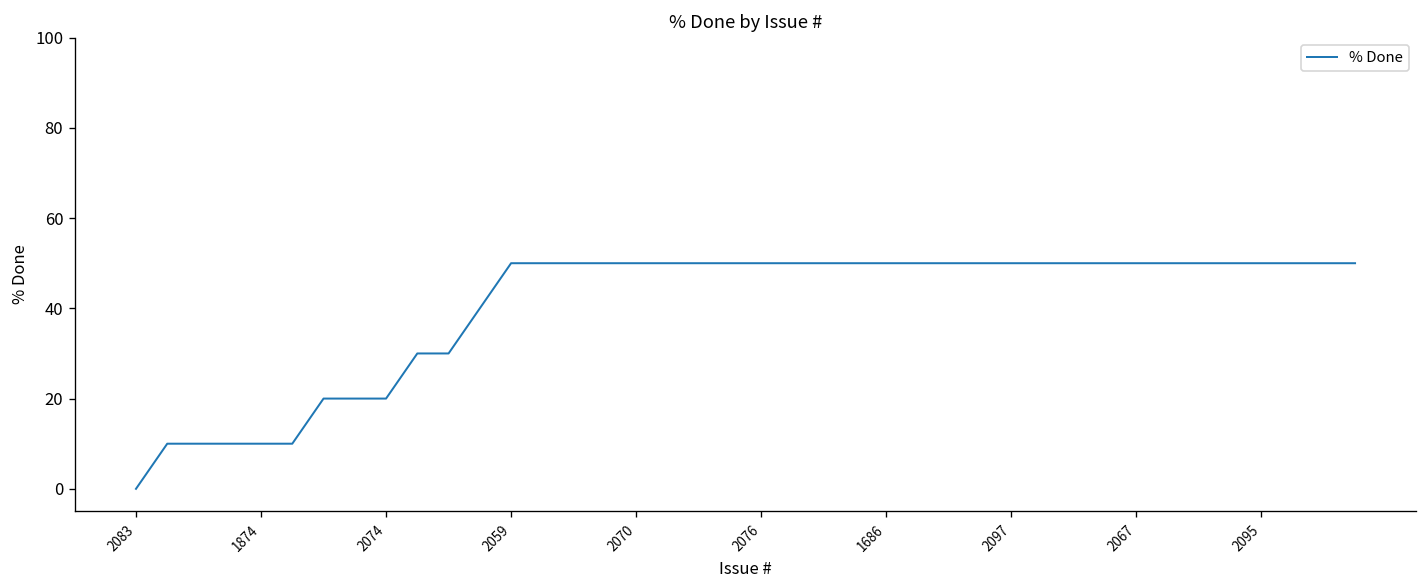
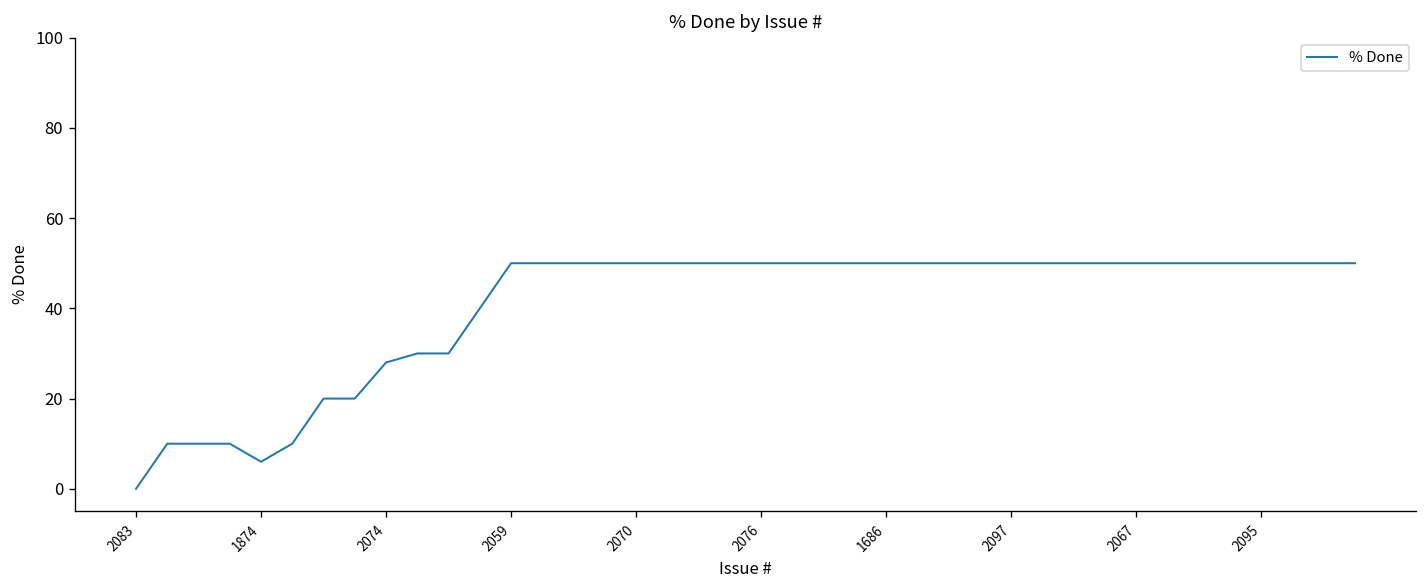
  {
    "2083": 0,
-   "1874": 10,
-   "2074": 20,
+   "1874": 6,
+   "2074": 28,
    "2059": 50,
    "2070": 50,
    "2076": 50,
    "1686": 50,
    "2097": 50,
    "2067": 50,
    "2095": 50
  }
